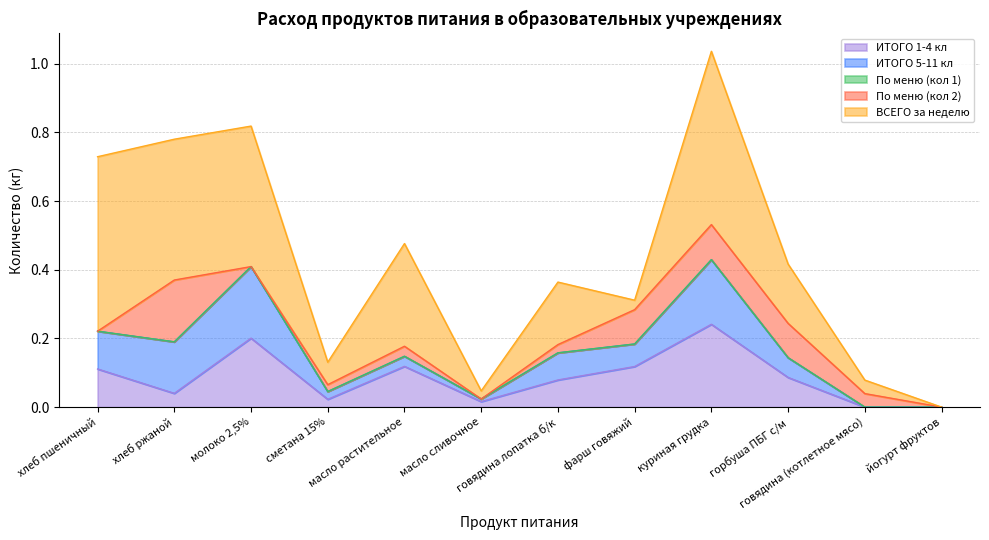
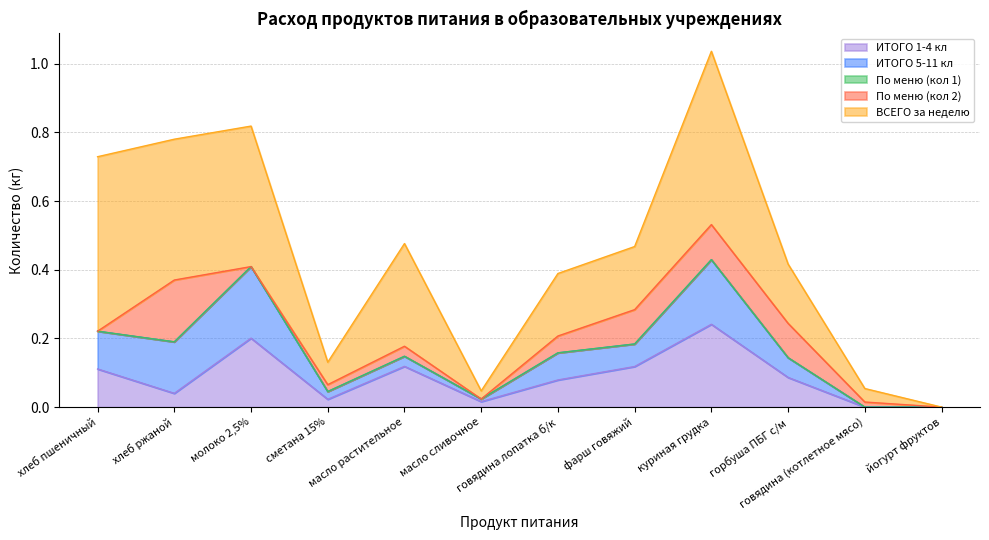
  {
    "ИТОГО 1-4 кл": {
      "хлеб пшеничный": 0.11,
      "хлеб ржаной": 0.04,
      "молоко 2,5%": 0.20,
      "сметана 15%": 0.02,
      "масло растительное": 0.12,
      "масло сливочное": 0.02,
      "говядина лопатка б/к": 0.08,
      "фарш говяжий": 0.12,
      "куриная грудка": 0.24,
      "горбуша ПБГ с/м": 0.09
    },
    "По меню (кол 2)": {
      "хлеб ржаной": 0.18,
      "сметана 15%": 0.02,
      "масло растительное": 0.03,
-     "говядина лопатка б/к": 0.02,
+     "говядина лопатка б/к": 0.05,
      "фарш говяжий": 0.10,
      "куриная грудка": 0.10,
      "горбуша ПБГ с/м": 0.10,
-     "говядина (котлетное мясо)": 0.04
+     "говядина (котлетное мясо)": 0.01
    },
    "ВСЕГО за неделю": {
      "хлеб пшеничный": 0.51,
      "хлеб ржаной": 0.41,
      "молоко 2,5%": 0.41,
      "сметана 15%": 0.07,
      "масло растительное": 0.30,
      "масло сливочное": 0.02,
      "говядина лопатка б/к": 0.18,
-     "фарш говяжий": 0.03,
+     "фарш говяжий": 0.18,
      "куриная грудка": 0.50,
      "горбуша ПБГ с/м": 0.17,
      "говядина (котлетное мясо)": 0.04
    }
  }
